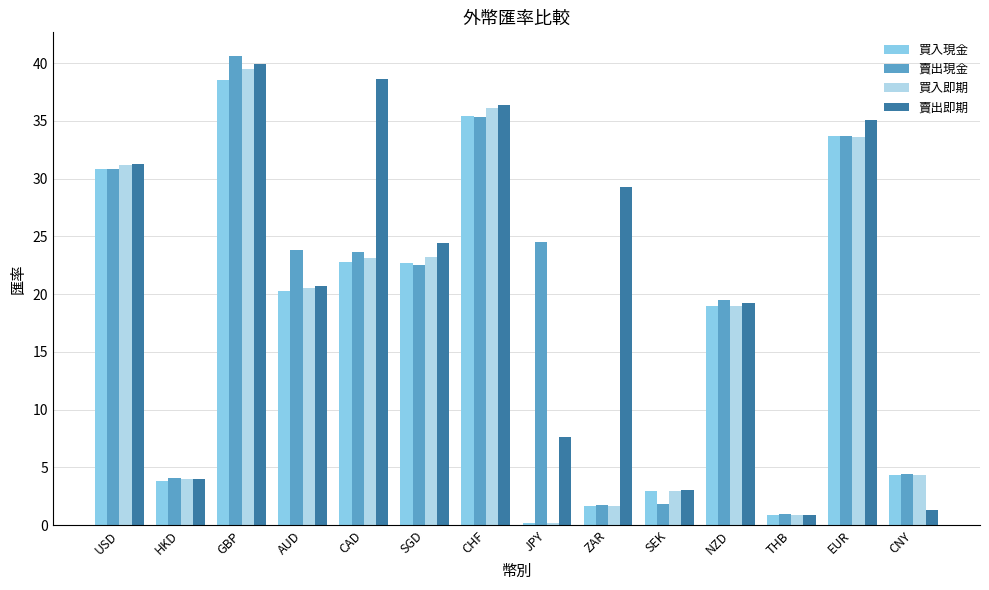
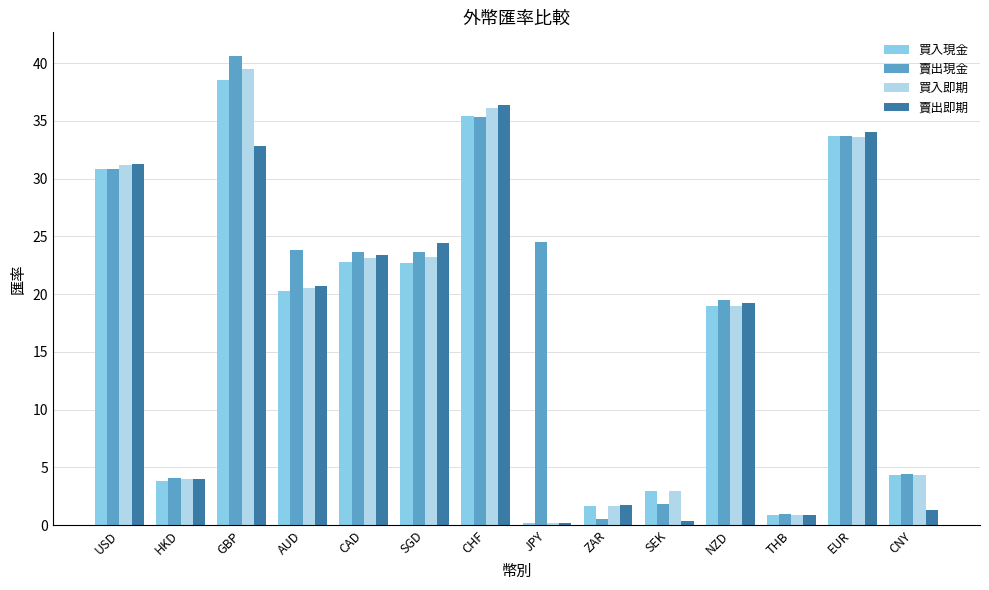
  {
    "賣出現金": {
      "USD": 30.8,
      "HKD": 4.0,
      "GBP": 40.6,
      "AUD": 23.8,
      "CAD": 23.7,
-     "SGD": 22.5,
+     "SGD": 23.6,
      "CHF": 35.3,
      "JPY": 24.5,
-     "ZAR": 1.7,
+     "ZAR": 0.5,
      "SEK": 1.8,
      "NZD": 19.5,
      "THB": 0.9,
      "EUR": 33.7,
      "CNY": 4.4
    },
    "賣出即期": {
      "USD": 31.3,
      "HKD": 4.0,
-     "GBP": 39.9,
+     "GBP": 32.8,
      "AUD": 20.7,
-     "CAD": 38.7,
+     "CAD": 23.4,
      "SGD": 24.4,
      "CHF": 36.3,
-     "JPY": 7.6,
-     "ZAR": 29.3,
-     "SEK": 3.0,
+     "JPY": 0.2,
+     "ZAR": 1.7,
+     "SEK": 0.4,
      "NZD": 19.2,
      "THB": 0.9,
-     "EUR": 35.0,
+     "EUR": 34.1,
      "CNY": 1.3
    }
  }
